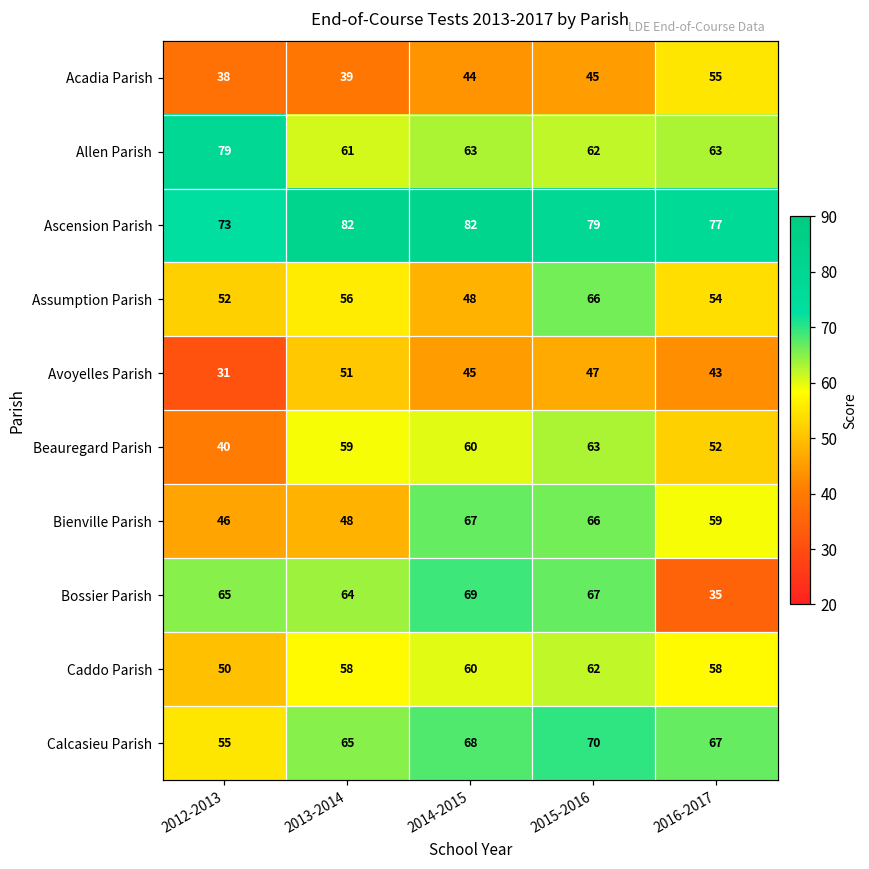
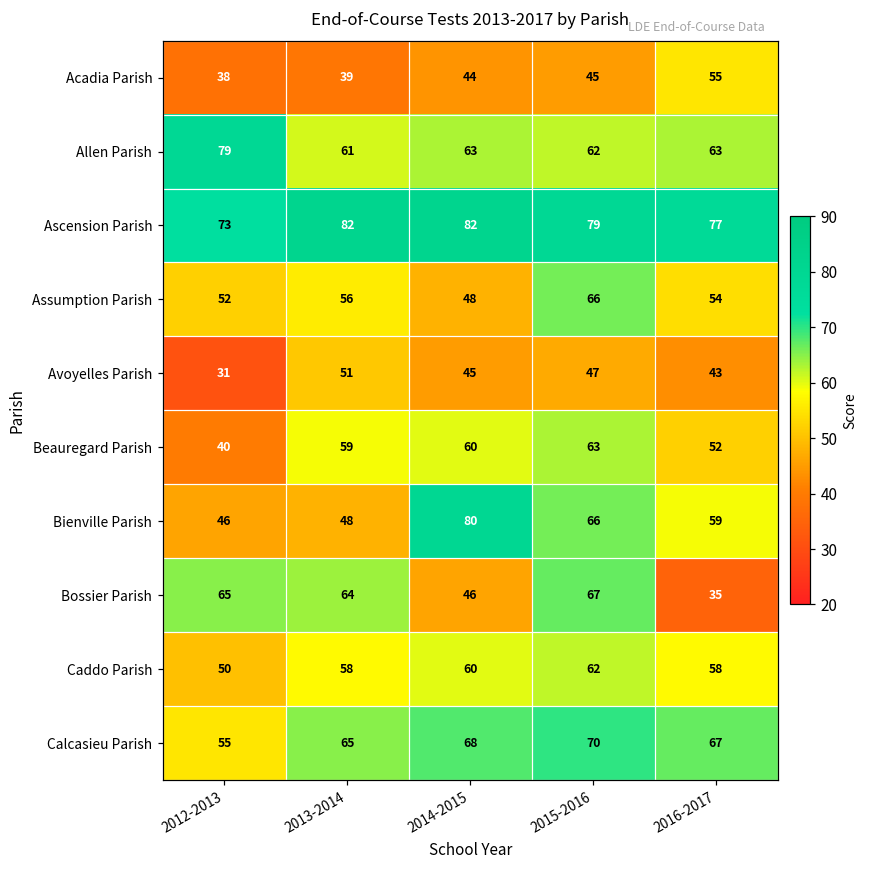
  {
    "Acadia Parish": {
      "2012-2013": 38,
      "2013-2014": 39,
      "2014-2015": 44,
      "2015-2016": 45,
      "2016-2017": 55
    },
    "Allen Parish": {
      "2012-2013": 79,
      "2013-2014": 61,
      "2014-2015": 63,
      "2015-2016": 62,
      "2016-2017": 63
    },
    "Ascension Parish": {
      "2012-2013": 73,
      "2013-2014": 82,
      "2014-2015": 82,
      "2015-2016": 79,
      "2016-2017": 77
    },
    "Assumption Parish": {
      "2012-2013": 52,
      "2013-2014": 56,
      "2014-2015": 48,
      "2015-2016": 66,
      "2016-2017": 54
    },
    "Avoyelles Parish": {
      "2012-2013": 31,
      "2013-2014": 51,
      "2014-2015": 45,
      "2015-2016": 47,
      "2016-2017": 43
    },
    "Beauregard Parish": {
      "2012-2013": 40,
      "2013-2014": 59,
      "2014-2015": 60,
      "2015-2016": 63,
      "2016-2017": 52
    },
    "Bienville Parish": {
      "2012-2013": 46,
      "2013-2014": 48,
-     "2014-2015": 67,
+     "2014-2015": 80,
      "2015-2016": 66,
      "2016-2017": 59
    },
    "Bossier Parish": {
      "2012-2013": 65,
      "2013-2014": 64,
-     "2014-2015": 69,
+     "2014-2015": 46,
      "2015-2016": 67,
      "2016-2017": 35
    },
    "Caddo Parish": {
      "2012-2013": 50,
      "2013-2014": 58,
      "2014-2015": 60,
      "2015-2016": 62,
      "2016-2017": 58
    },
    "Calcasieu Parish": {
      "2012-2013": 55,
      "2013-2014": 65,
      "2014-2015": 68,
      "2015-2016": 70,
      "2016-2017": 67
    }
  }
